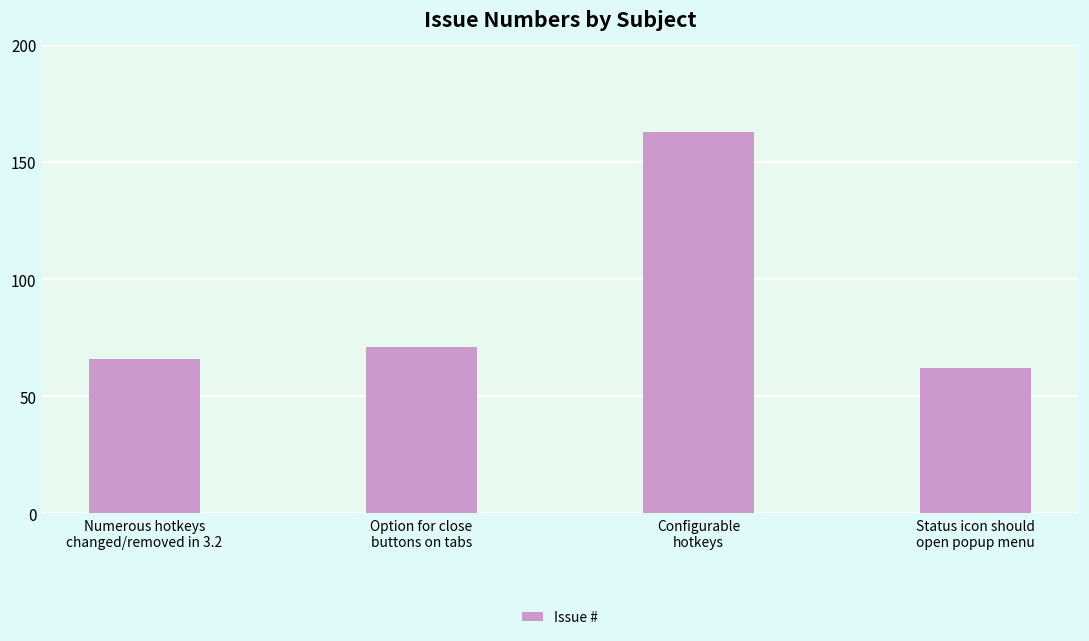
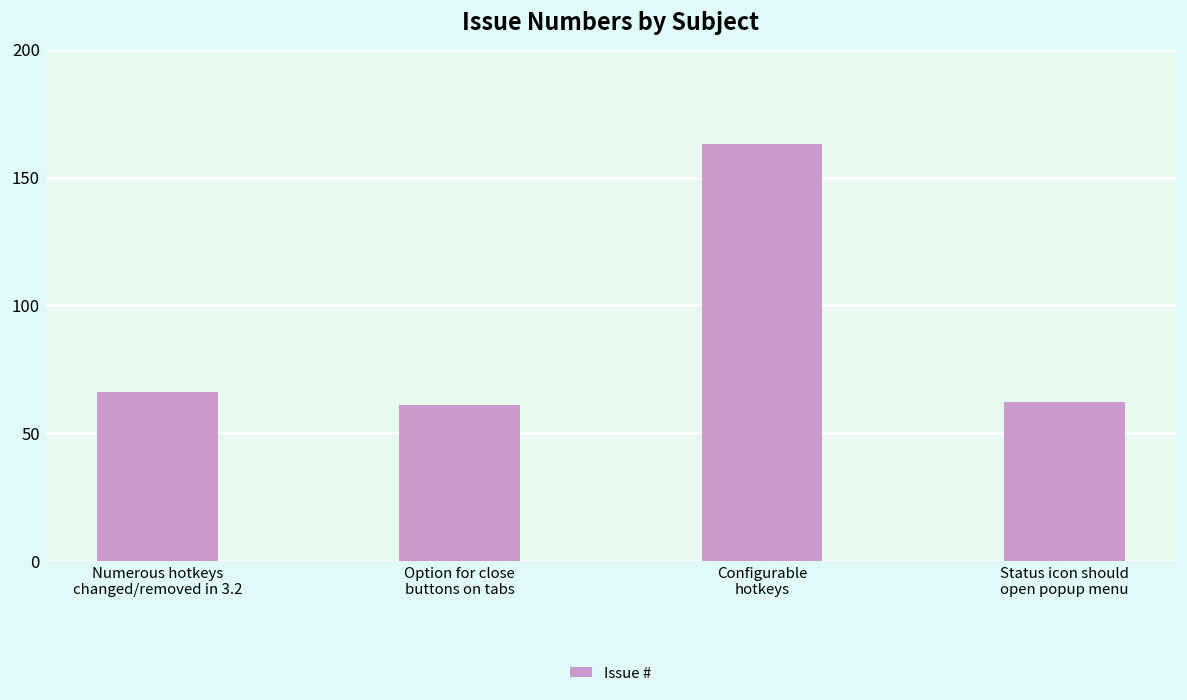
  {
    "Numerous hotkeys changed/removed in 3.2": 66,
-   "Option for close buttons on tabs": 71,
+   "Option for close buttons on tabs": 61,
    "Configurable hotkeys": 163,
    "Status icon should open popup menu": 62
  }
